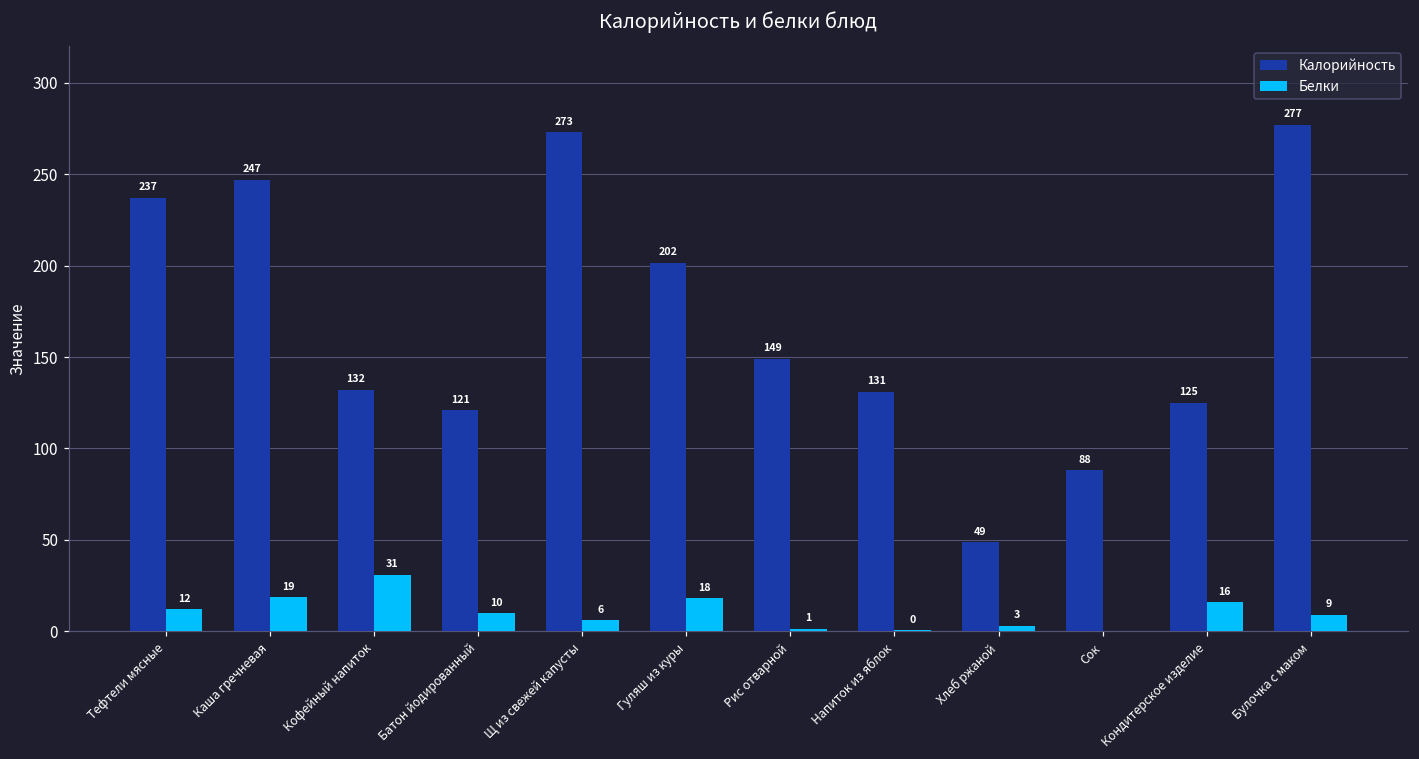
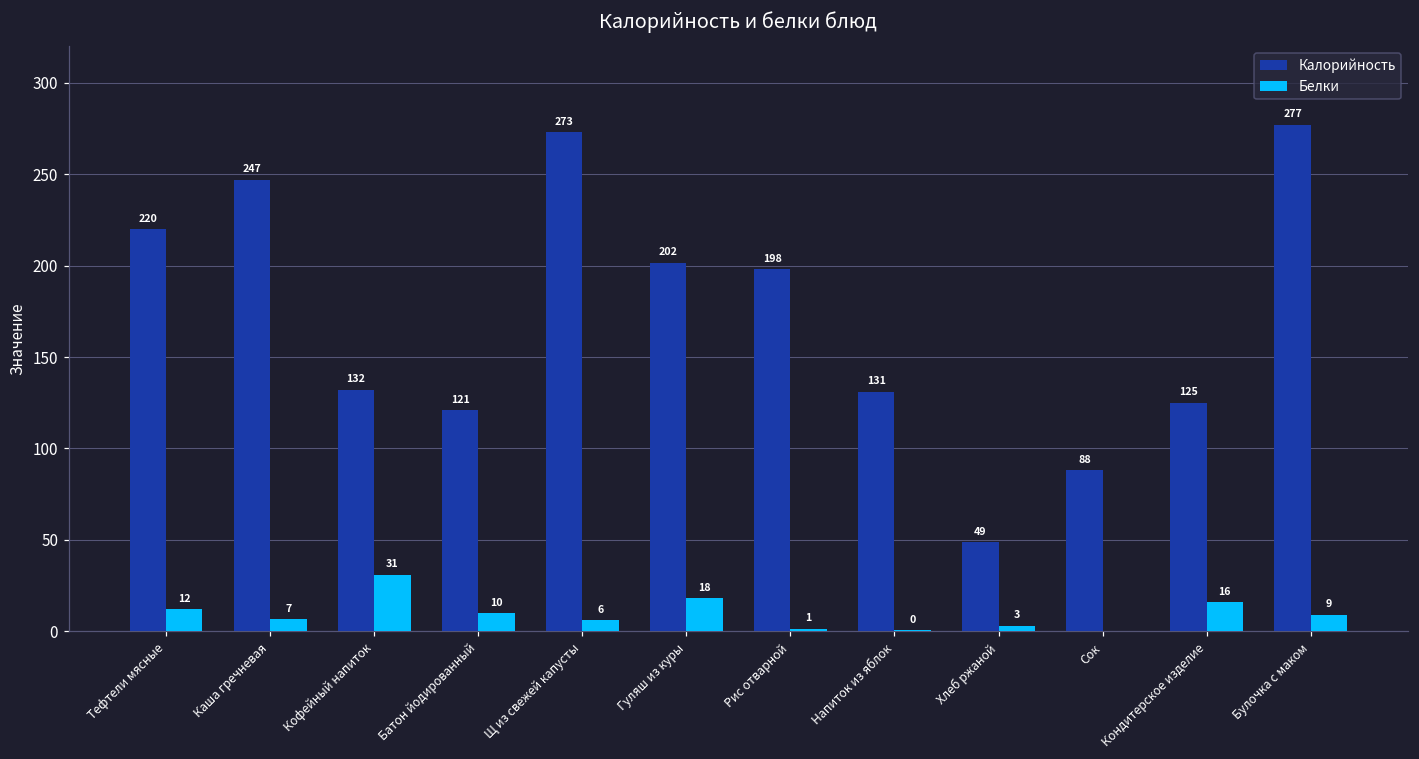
  {
    "Калорийность": {
-     "Тефтели мясные": 237,
+     "Тефтели мясные": 220,
      "Каша гречневая": 247,
      "Кофейный напиток": 132,
      "Батон йодированный": 121,
      "Щ из свежей капусты": 273,
      "Гуляш из куры": 202,
-     "Рис отварной": 149,
+     "Рис отварной": 198,
      "Напиток из яблок": 131,
      "Хлеб ржаной": 49,
      "Сок": 88,
      "Кондитерское изделие": 125,
      "Булочка с маком": 277
    },
    "Белки": {
      "Тефтели мясные": 12,
-     "Каша гречневая": 19,
+     "Каша гречневая": 7,
      "Кофейный напиток": 31,
      "Батон йодированный": 10,
      "Щ из свежей капусты": 6,
      "Гуляш из куры": 18,
      "Рис отварной": 1,
      "Напиток из яблок": 0,
      "Хлеб ржаной": 3,
      "Кондитерское изделие": 16,
      "Булочка с маком": 9
    }
  }
